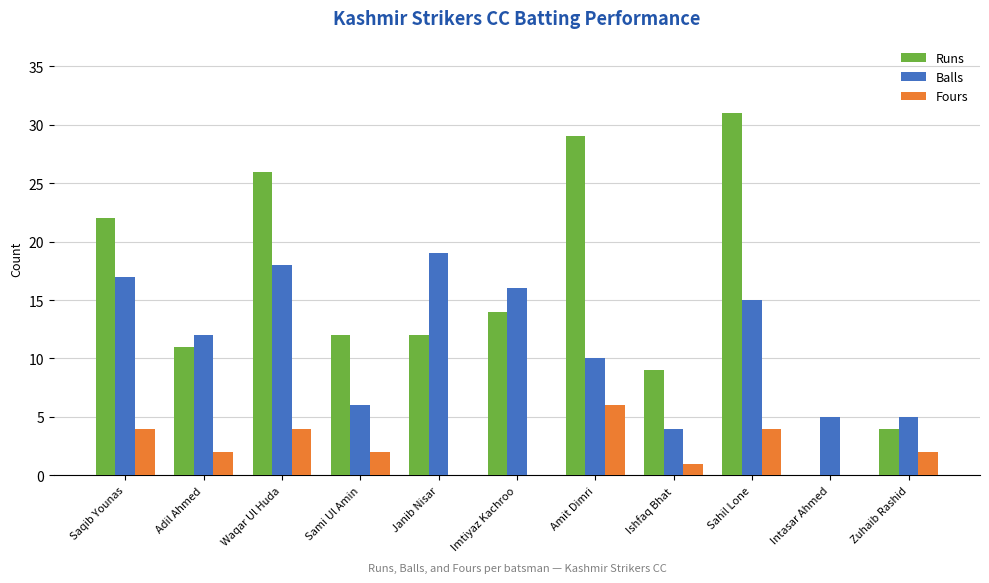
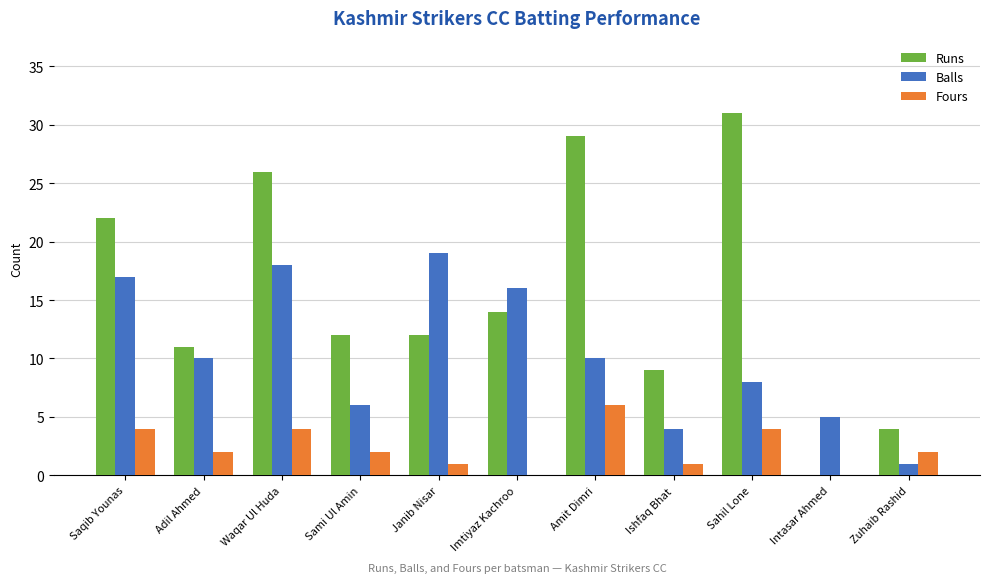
  {
    "Runs": {
      "Saqib Younas": 22,
      "Adil Ahmed": 11,
      "Waqar Ul Huda": 26,
      "Sami Ul Amin": 12,
      "Janib Nisar": 12,
      "Imtiyaz Kachroo": 14,
      "Amit Dimri": 29,
      "Ishfaq Bhat": 9,
      "Sahil Lone": 31,
      "Intasar Ahmed": 0,
      "Zuhaib Rashid": 4
    },
    "Balls": {
      "Saqib Younas": 17,
-     "Adil Ahmed": 12,
+     "Adil Ahmed": 10,
      "Waqar Ul Huda": 18,
      "Sami Ul Amin": 6,
      "Janib Nisar": 19,
      "Imtiyaz Kachroo": 16,
      "Amit Dimri": 10,
      "Ishfaq Bhat": 4,
-     "Sahil Lone": 15,
+     "Sahil Lone": 8,
      "Intasar Ahmed": 5,
-     "Zuhaib Rashid": 5
+     "Zuhaib Rashid": 1
    },
    "Fours": {
      "Saqib Younas": 4,
      "Adil Ahmed": 2,
      "Waqar Ul Huda": 4,
      "Sami Ul Amin": 2,
-     "Janib Nisar": 0,
+     "Janib Nisar": 1,
      "Imtiyaz Kachroo": 0,
      "Amit Dimri": 6,
      "Ishfaq Bhat": 1,
      "Sahil Lone": 4,
      "Intasar Ahmed": 0,
      "Zuhaib Rashid": 2
    }
  }
